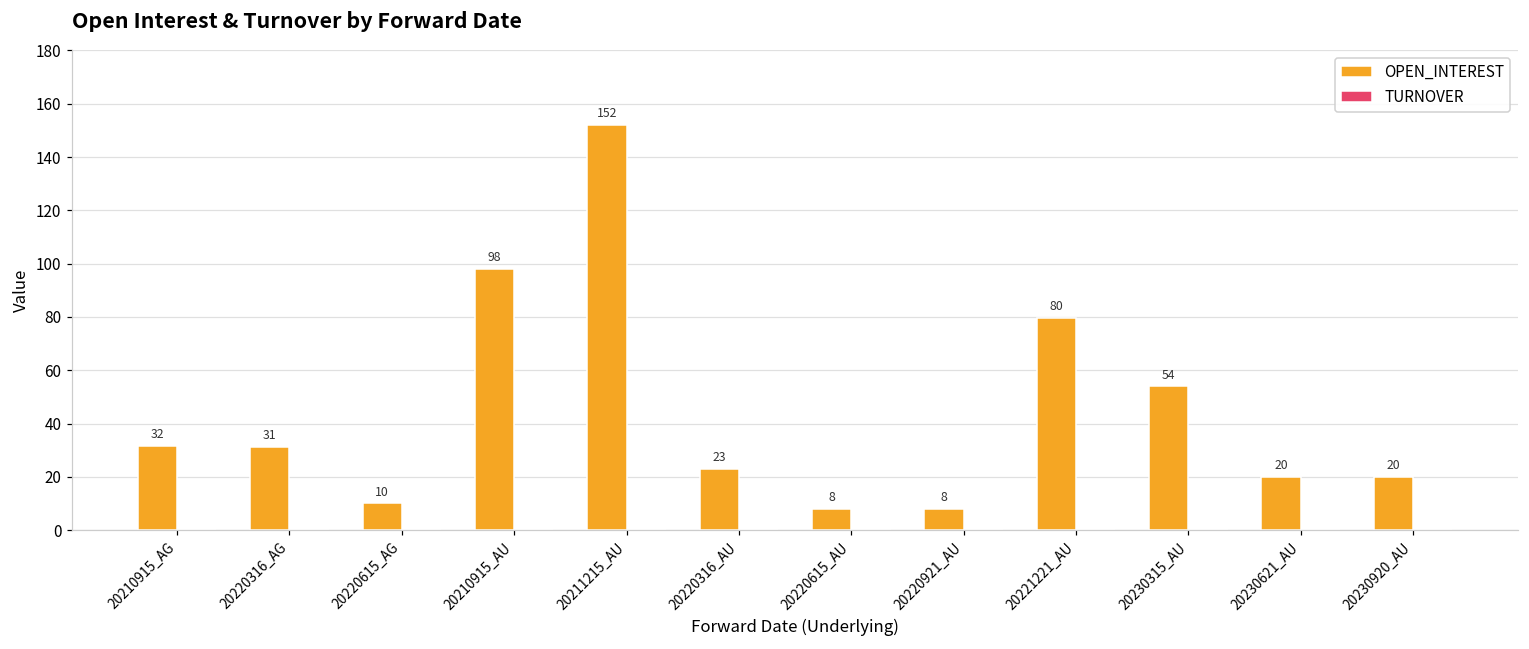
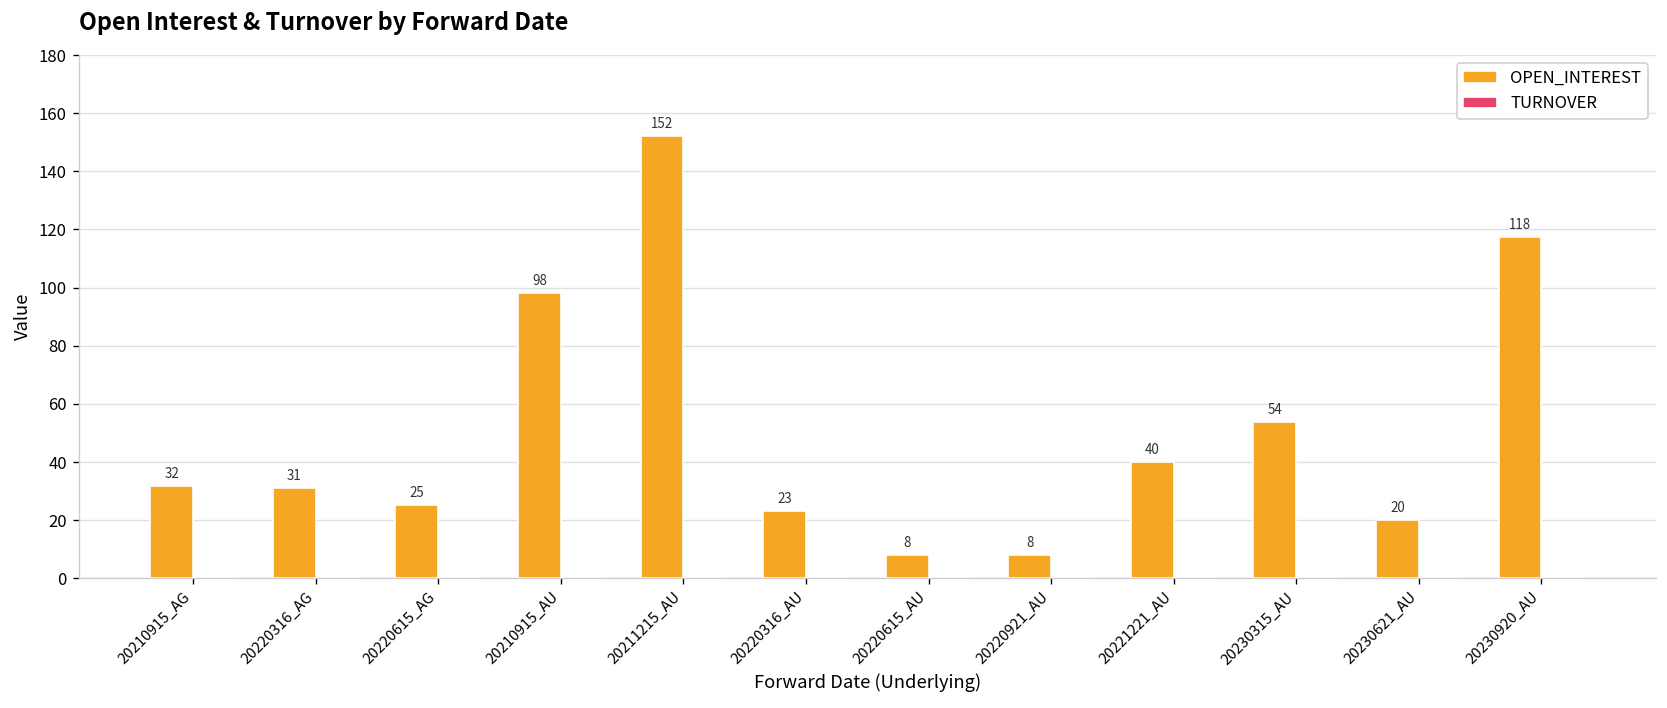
  {
    "OPEN_INTEREST": {
      "20210915_AG": 32,
      "20220316_AG": 31,
-     "20220615_AG": 10,
+     "20220615_AG": 25,
      "20210915_AU": 98,
      "20211215_AU": 152,
      "20220316_AU": 23,
      "20220615_AU": 8,
      "20220921_AU": 8,
-     "20221221_AU": 80,
+     "20221221_AU": 40,
      "20230315_AU": 54,
      "20230621_AU": 20,
-     "20230920_AU": 20
+     "20230920_AU": 118
    },
    "TURNOVER": {
      "20210915_AG": 0,
      "20220316_AG": 0,
      "20220615_AG": 0,
      "20210915_AU": 0,
      "20211215_AU": 0,
      "20220316_AU": 0,
      "20220615_AU": 0,
      "20220921_AU": 0,
      "20221221_AU": 0,
      "20230315_AU": 0,
      "20230621_AU": 0,
      "20230920_AU": 0
    }
  }
